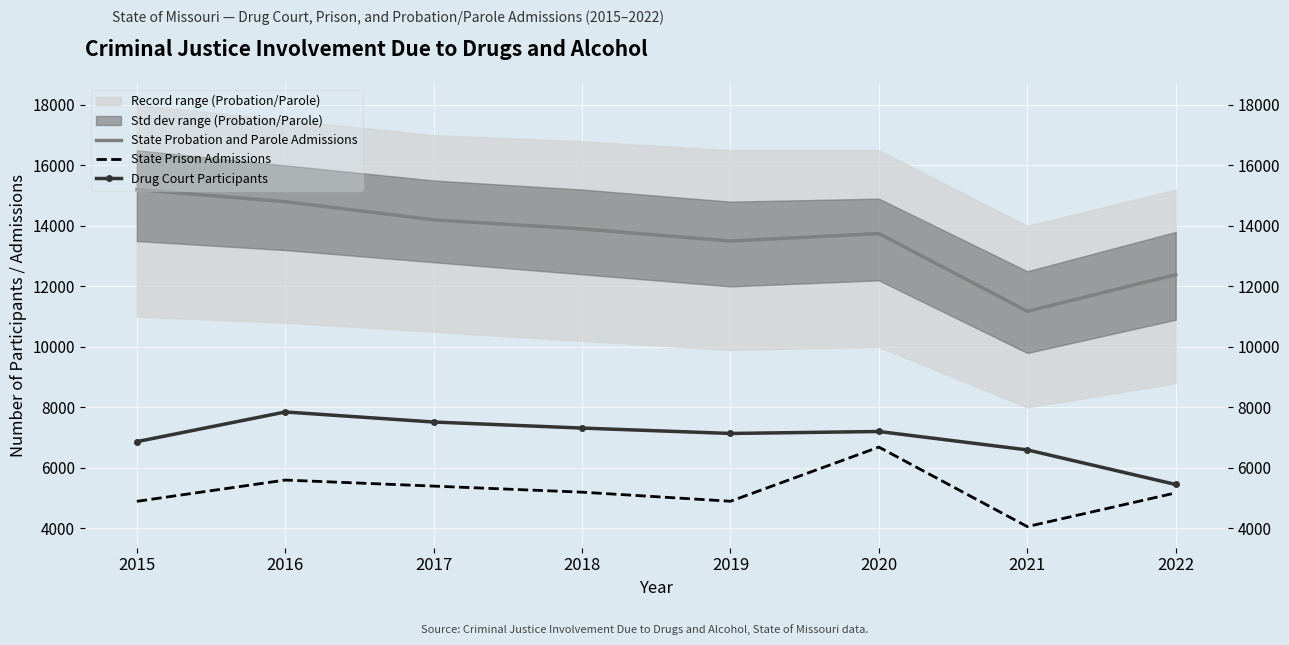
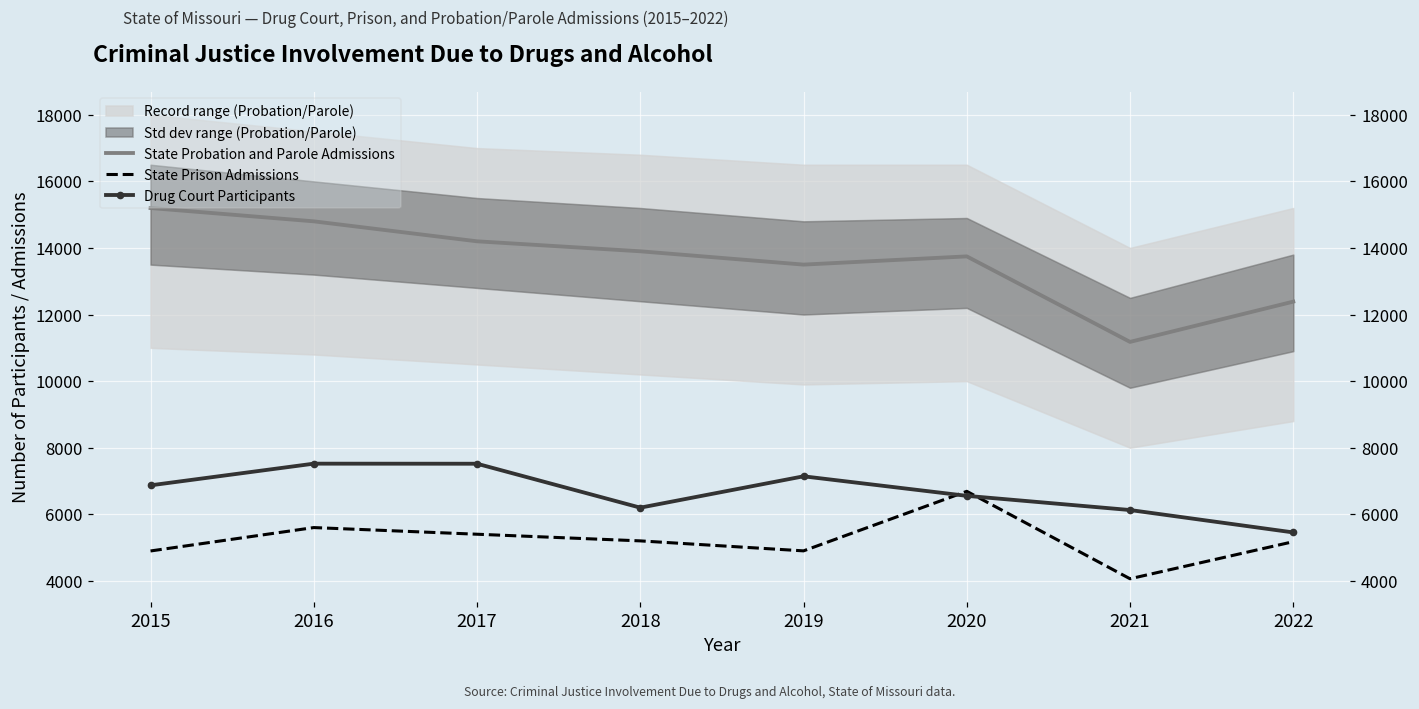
  {
    "State Prison Admissions": {
      "2015": 4900,
      "2016": 5600,
      "2017": 5400,
      "2018": 5200,
      "2019": 4900,
      "2020": 6700,
      "2021": 4100,
      "2022": 5200
    },
    "Drug Court Participants": {
      "2015": 6900,
-     "2016": 7900,
+     "2016": 7500,
      "2017": 7500,
-     "2018": 7300,
+     "2018": 6200,
      "2019": 7100,
-     "2020": 7200,
-     "2021": 6600,
+     "2020": 6600,
+     "2021": 6100,
      "2022": 5500
    }
  }
